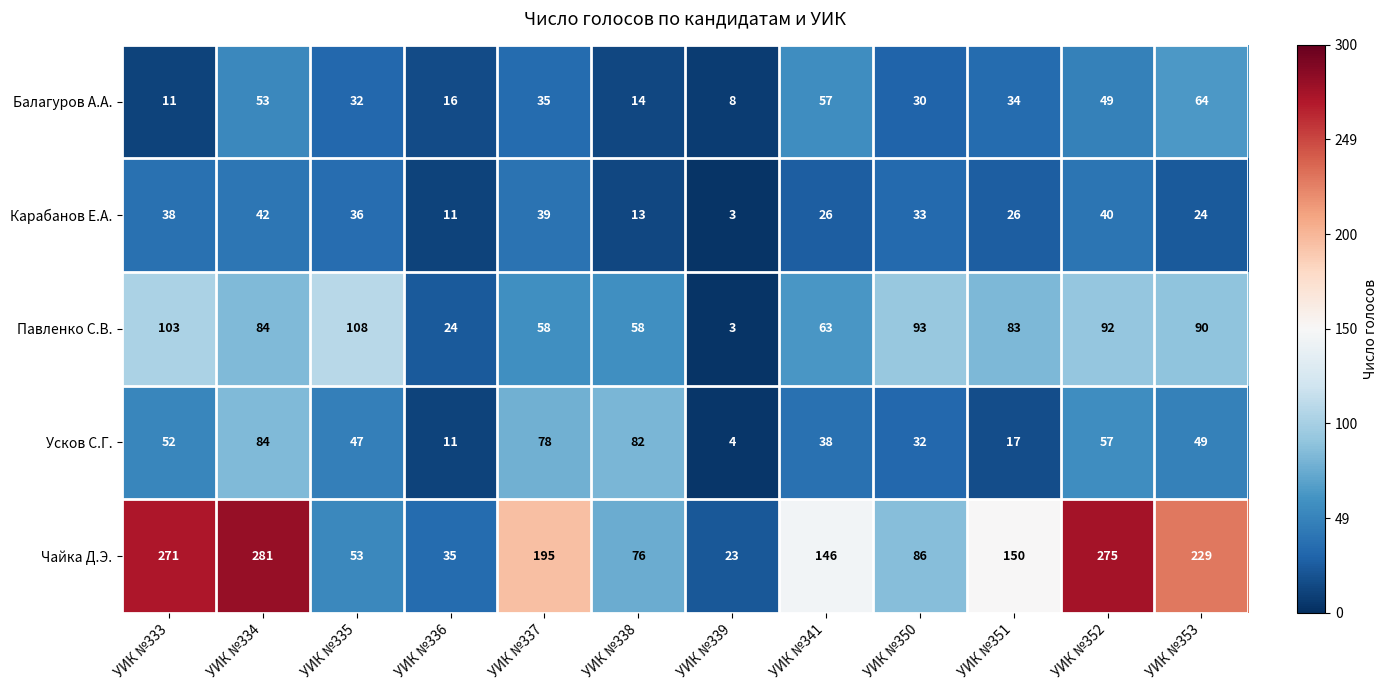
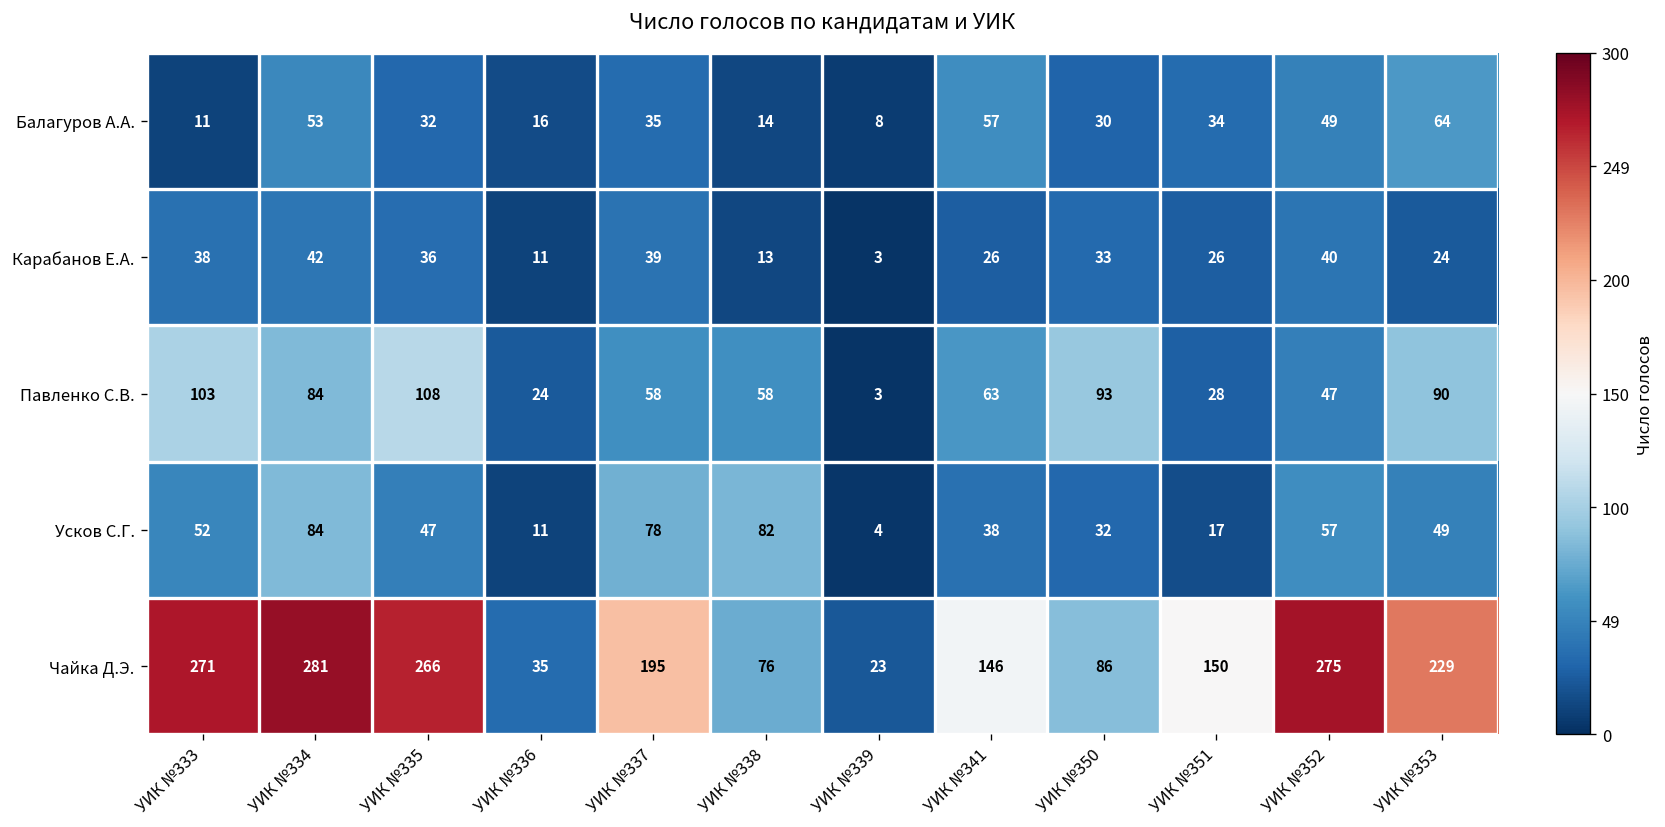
  {
    "Балагуров А.А.": {
      "УИК №333": 11,
      "УИК №334": 53,
      "УИК №335": 32,
      "УИК №336": 16,
      "УИК №337": 35,
      "УИК №338": 14,
      "УИК №339": 8,
      "УИК №341": 57,
      "УИК №350": 30,
      "УИК №351": 34,
      "УИК №352": 49,
      "УИК №353": 64
    },
    "Карабанов Е.А.": {
      "УИК №333": 38,
      "УИК №334": 42,
      "УИК №335": 36,
      "УИК №336": 11,
      "УИК №337": 39,
      "УИК №338": 13,
      "УИК №339": 3,
      "УИК №341": 26,
      "УИК №350": 33,
      "УИК №351": 26,
      "УИК №352": 40,
      "УИК №353": 24
    },
    "Павленко С.В.": {
      "УИК №333": 103,
      "УИК №334": 84,
      "УИК №335": 108,
      "УИК №336": 24,
      "УИК №337": 58,
      "УИК №338": 58,
      "УИК №339": 3,
      "УИК №341": 63,
      "УИК №350": 93,
-     "УИК №351": 83,
-     "УИК №352": 92,
+     "УИК №351": 28,
+     "УИК №352": 47,
      "УИК №353": 90
    },
    "Усков С.Г.": {
      "УИК №333": 52,
      "УИК №334": 84,
      "УИК №335": 47,
      "УИК №336": 11,
      "УИК №337": 78,
      "УИК №338": 82,
      "УИК №339": 4,
      "УИК №341": 38,
      "УИК №350": 32,
      "УИК №351": 17,
      "УИК №352": 57,
      "УИК №353": 49
    },
    "Чайка Д.Э.": {
      "УИК №333": 271,
      "УИК №334": 281,
-     "УИК №335": 53,
+     "УИК №335": 266,
      "УИК №336": 35,
      "УИК №337": 195,
      "УИК №338": 76,
      "УИК №339": 23,
      "УИК №341": 146,
      "УИК №350": 86,
      "УИК №351": 150,
      "УИК №352": 275,
      "УИК №353": 229
    }
  }
